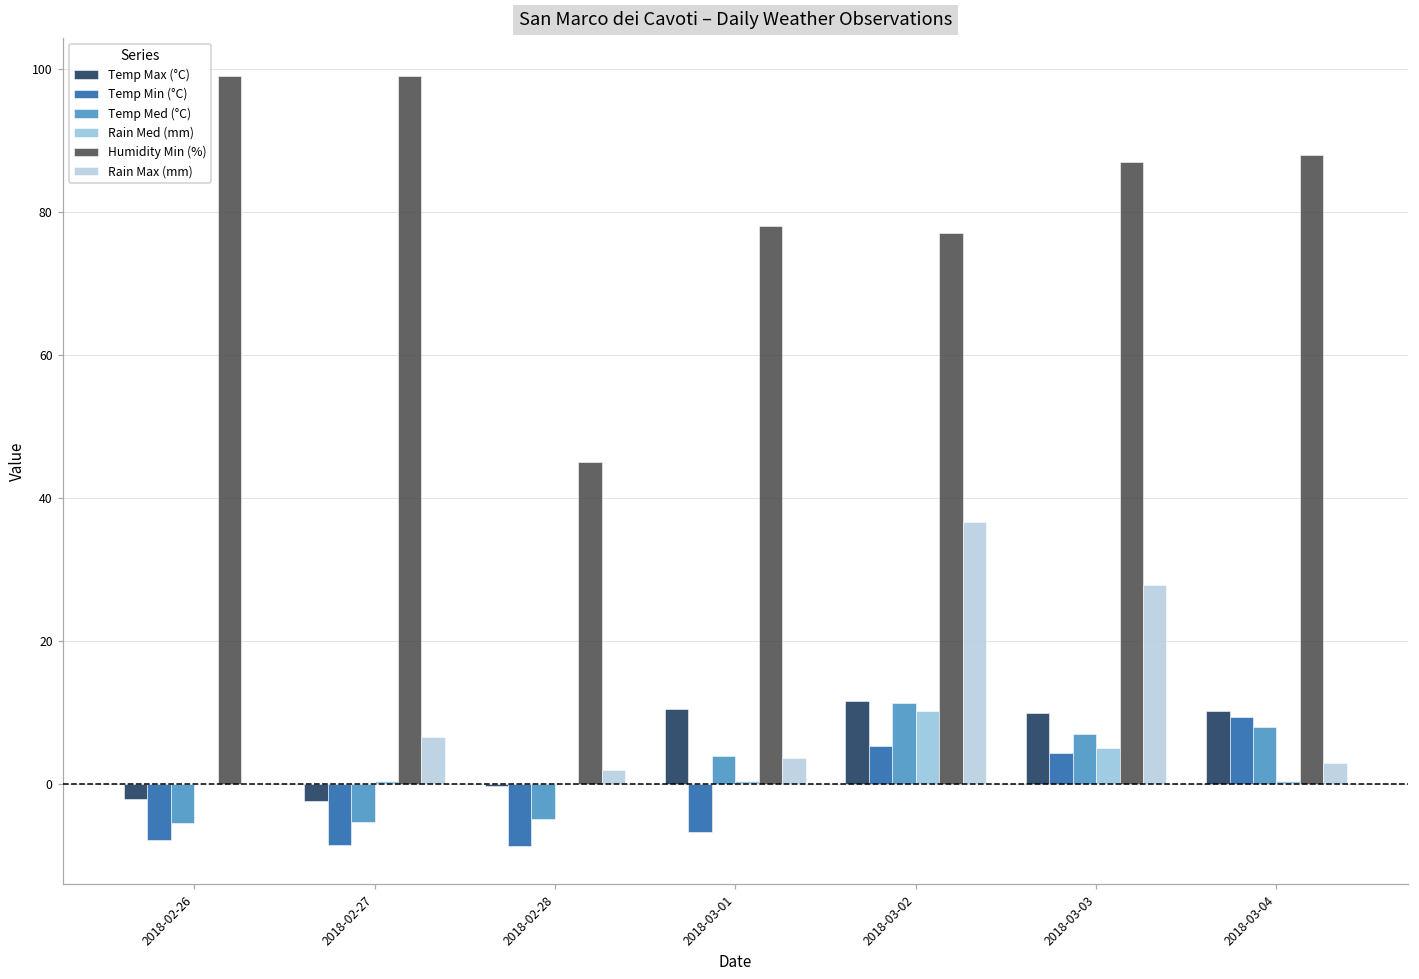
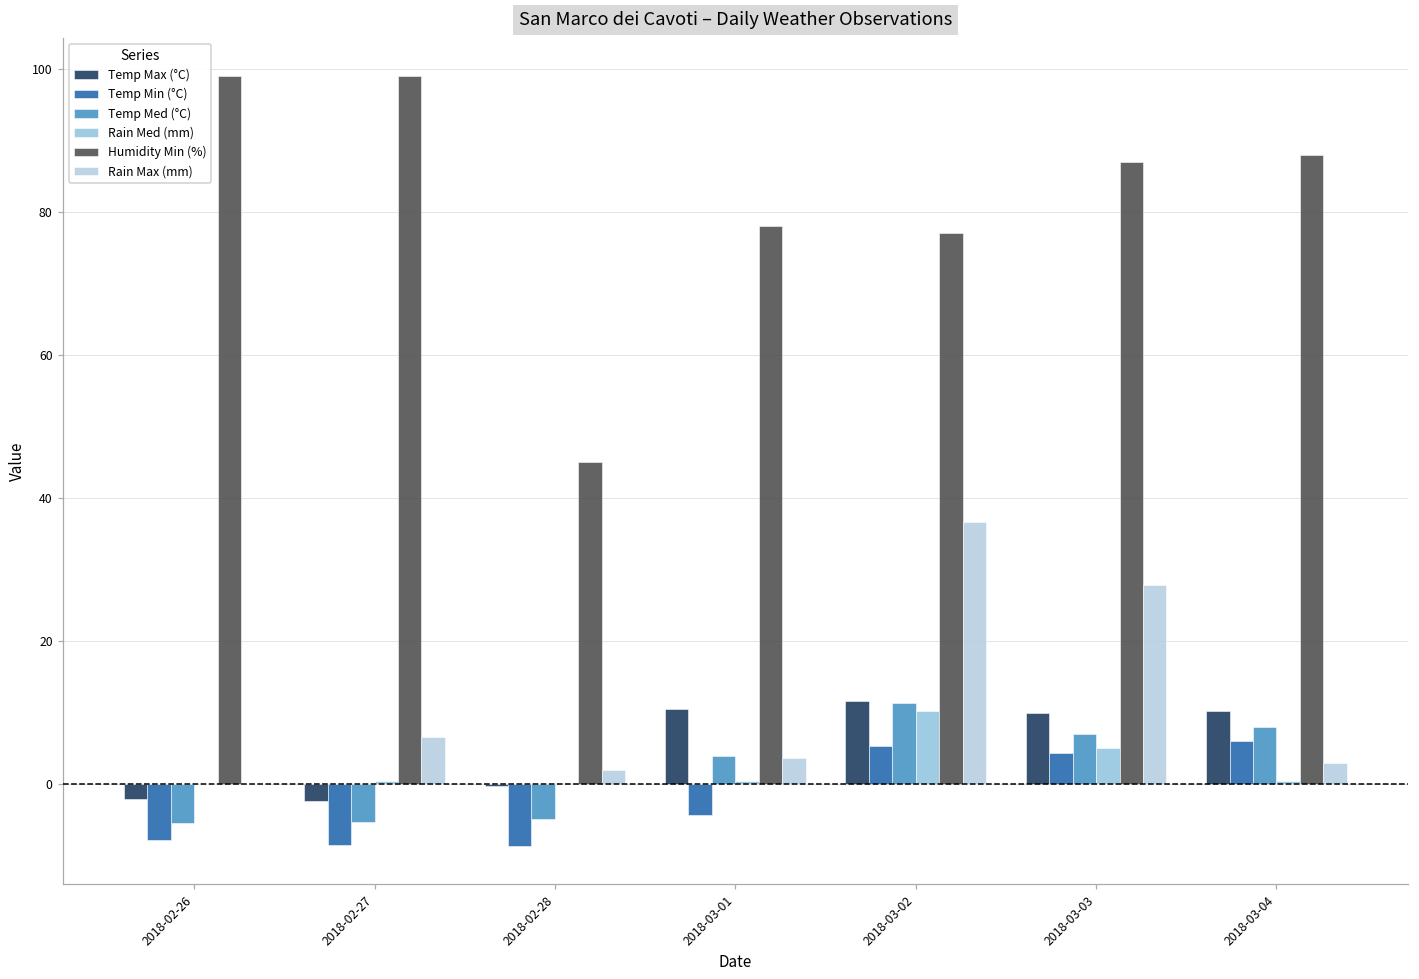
  {
    "Temp Min (°C)": {
      "2018-02-26": -8,
      "2018-02-27": -9,
      "2018-02-28": -9,
-     "2018-03-01": -7,
+     "2018-03-01": -4,
      "2018-03-02": 5,
      "2018-03-03": 4,
-     "2018-03-04": 9
+     "2018-03-04": 6
    },
    "Temp Med (°C)": {
      "2018-02-26": -5,
      "2018-02-27": -5,
      "2018-02-28": -5,
      "2018-03-01": 4,
      "2018-03-02": 11,
      "2018-03-03": 7,
      "2018-03-04": 8
    }
  }
